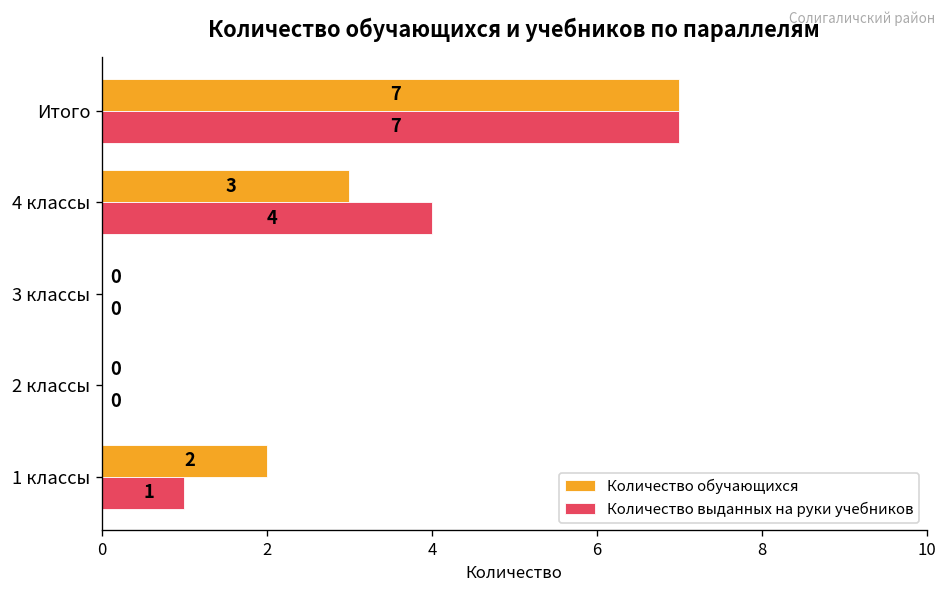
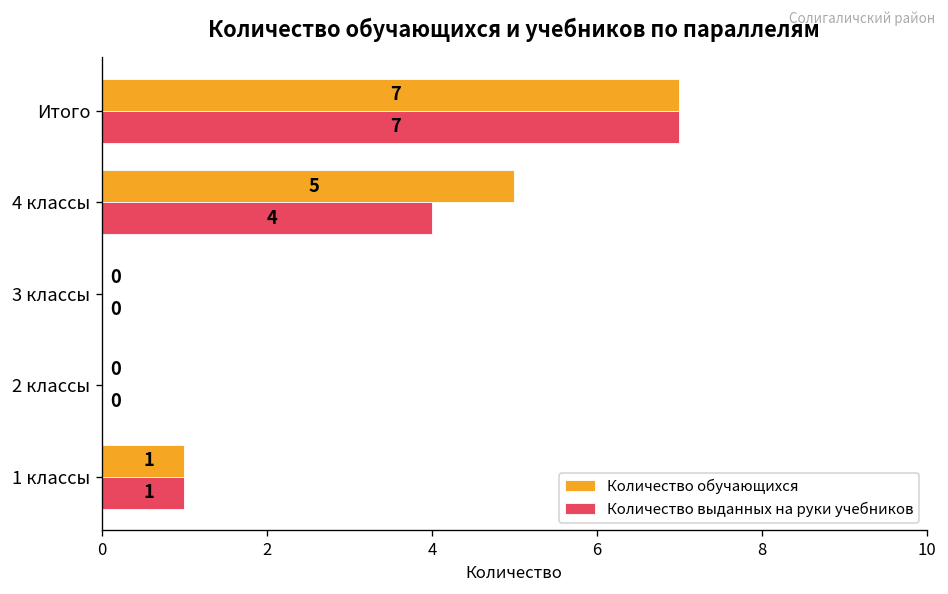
  {
    "Количество обучающихся": {
      "Итого": 7,
-     "4 классы": 3,
+     "4 классы": 5,
      "3 классы": 0,
      "2 классы": 0,
-     "1 классы": 2
+     "1 классы": 1
    },
    "Количество выданных на руки учебников": {
      "Итого": 7,
      "4 классы": 4,
      "3 классы": 0,
      "2 классы": 0,
      "1 классы": 1
    }
  }
